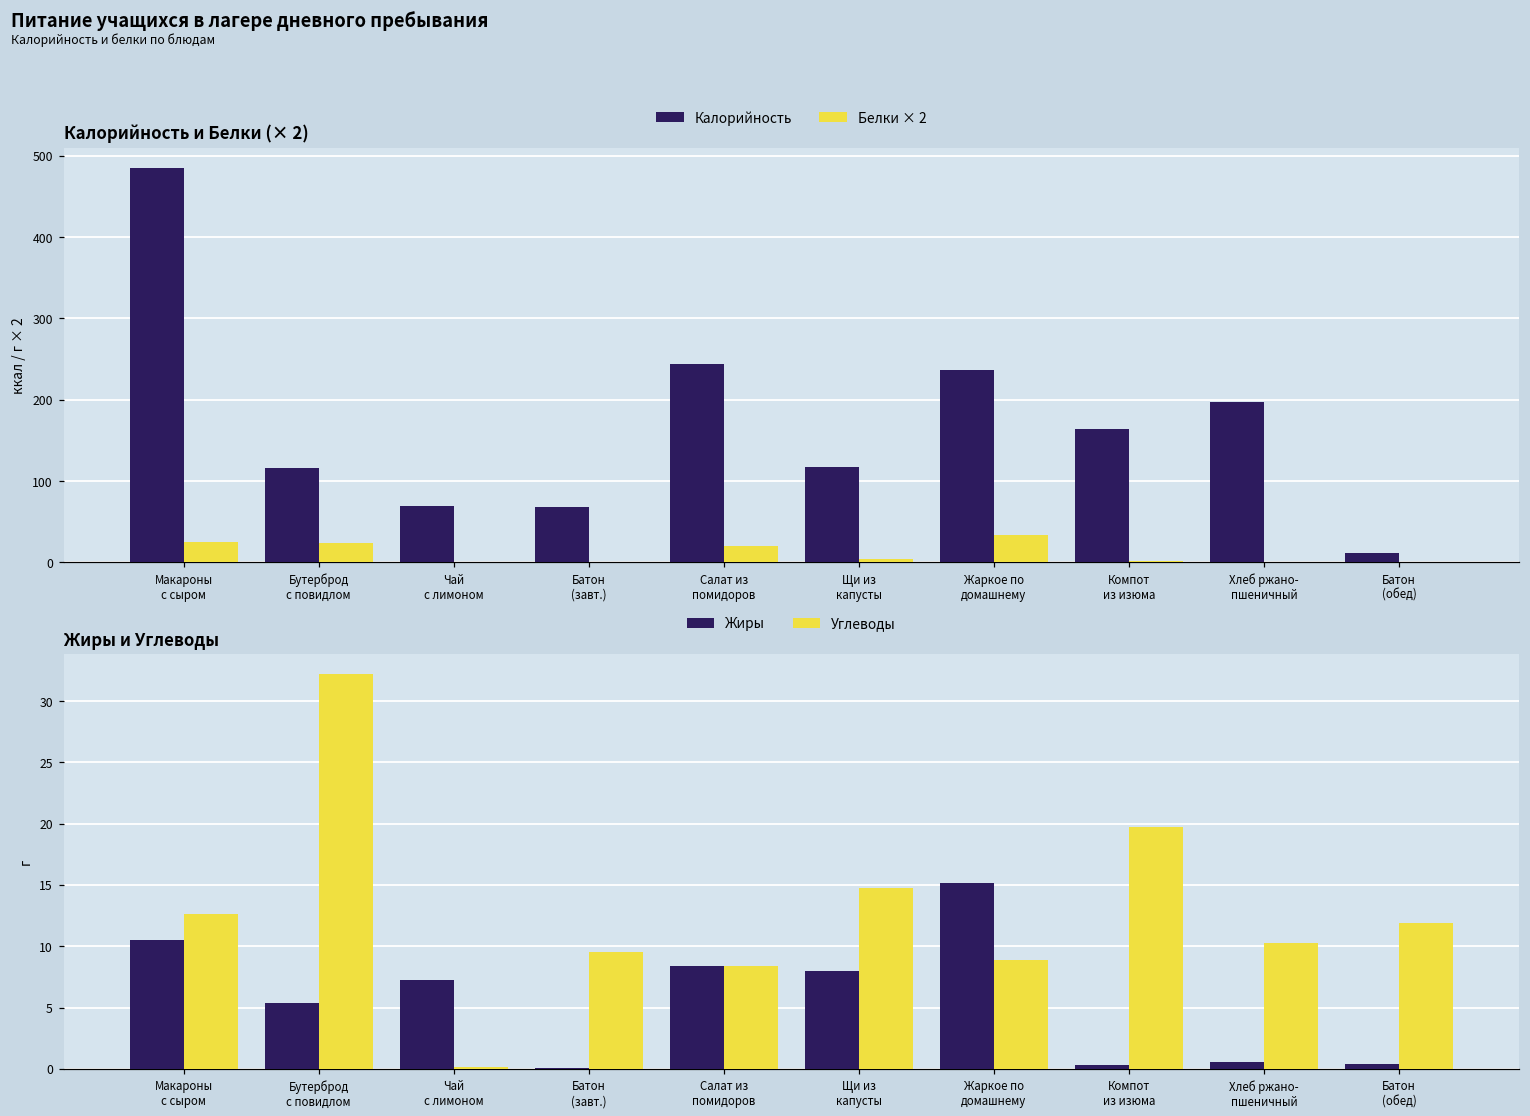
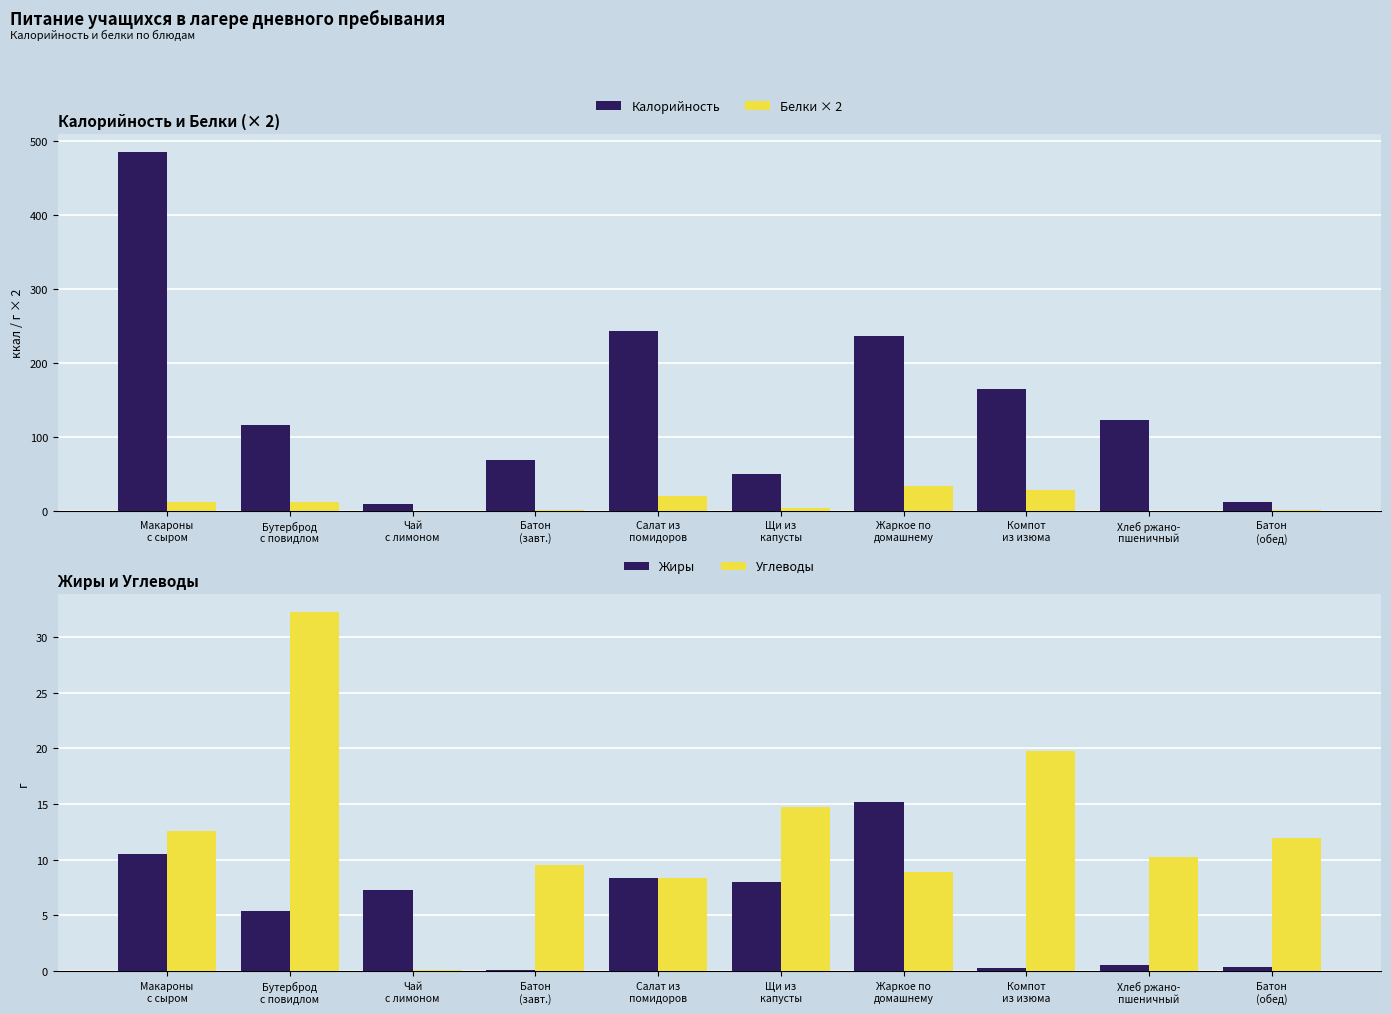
  {
    "Калорийность и Белки (× 2)": {
      "Калорийность": {
        "Макароны с сыром": 490,
        "Бутерброд с повидлом": 120,
-       "Чай с лимоном": 70,
+       "Чай с лимоном": 10,
        "Батон (завт.)": 70,
        "Салат из помидоров": 240,
-       "Щи из капусты": 120,
+       "Щи из капусты": 50,
        "Жаркое по домашнему": 240,
        "Компот из изюма": 160,
-       "Хлеб ржано- пшеничный": 200,
+       "Хлеб ржано- пшеничный": 120,
        "Батон (обед)": 10
      },
      "Белки × 2": {
-       "Макароны с сыром": 30,
-       "Бутерброд с повидлом": 20,
+       "Макароны с сыром": 10,
+       "Бутерброд с повидлом": 10,
        "Салат из помидоров": 20,
        "Щи из капусты": 0,
        "Жаркое по домашнему": 30,
-       "Компот из изюма": 0
+       "Компот из изюма": 30
      }
    },
    "Жиры и Углеводы": {
      "Жиры": {
        "Макароны с сыром": 10.5,
        "Бутерброд с повидлом": 5.4,
        "Чай с лимоном": 7.3,
        "Салат из помидоров": 8.4,
        "Щи из капусты": 8.0,
        "Жаркое по домашнему": 15.2,
        "Компот из изюма": 0.3,
        "Хлеб ржано- пшеничный": 0.6,
        "Батон (обед)": 0.4
      },
      "Углеводы": {
        "Макароны с сыром": 12.6,
        "Бутерброд с повидлом": 32.2,
        "Батон (завт.)": 9.5,
        "Салат из помидоров": 8.4,
        "Щи из капусты": 14.8,
        "Жаркое по домашнему": 8.9,
        "Компот из изюма": 19.8,
        "Хлеб ржано- пшеничный": 10.3,
        "Батон (обед)": 11.9
      }
    }
  }
